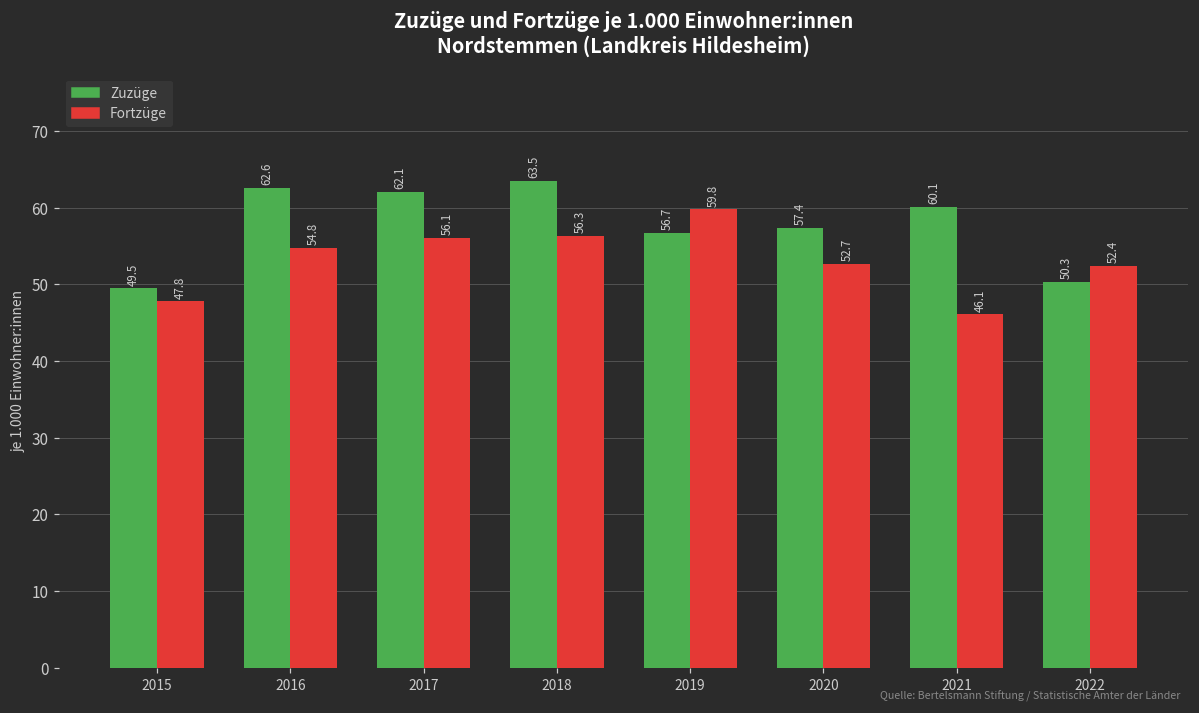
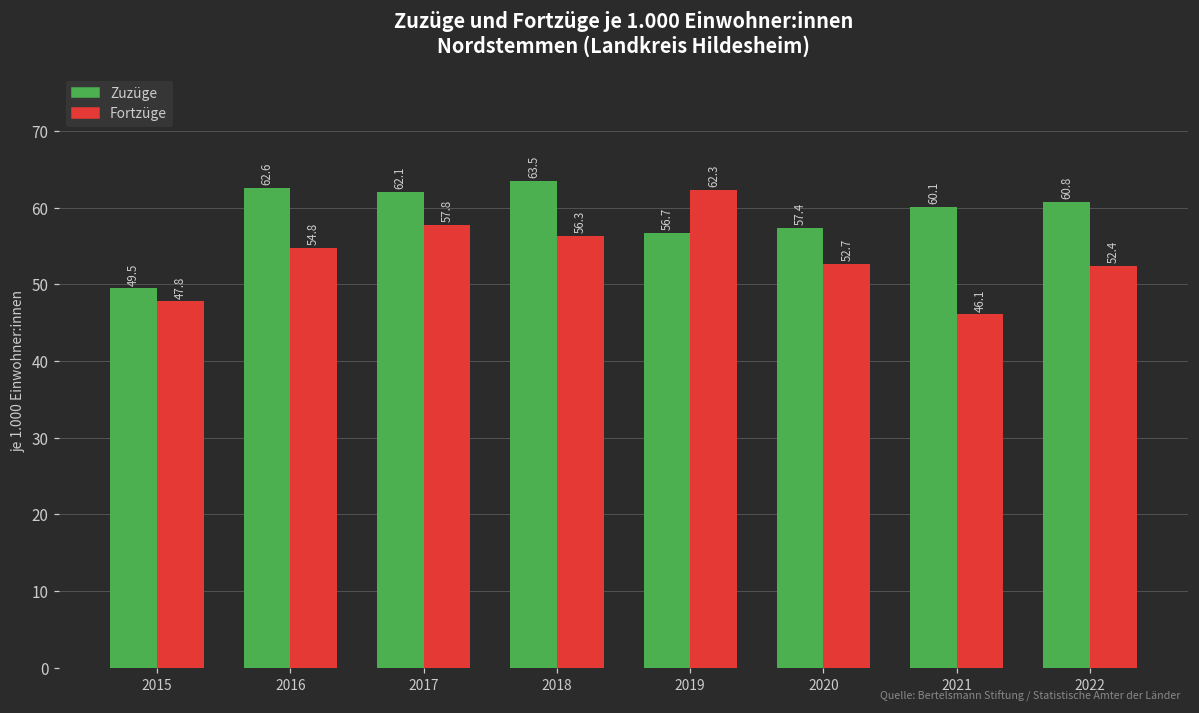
  {
    "Zuzüge": {
      "2015": 49.5,
      "2016": 62.6,
      "2017": 62.1,
      "2018": 63.5,
      "2019": 56.7,
      "2020": 57.4,
      "2021": 60.1,
-     "2022": 50.3
+     "2022": 60.8
    },
    "Fortzüge": {
      "2015": 47.8,
      "2016": 54.8,
-     "2017": 56.1,
+     "2017": 57.8,
      "2018": 56.3,
-     "2019": 59.8,
+     "2019": 62.3,
      "2020": 52.7,
      "2021": 46.1,
      "2022": 52.4
    }
  }
